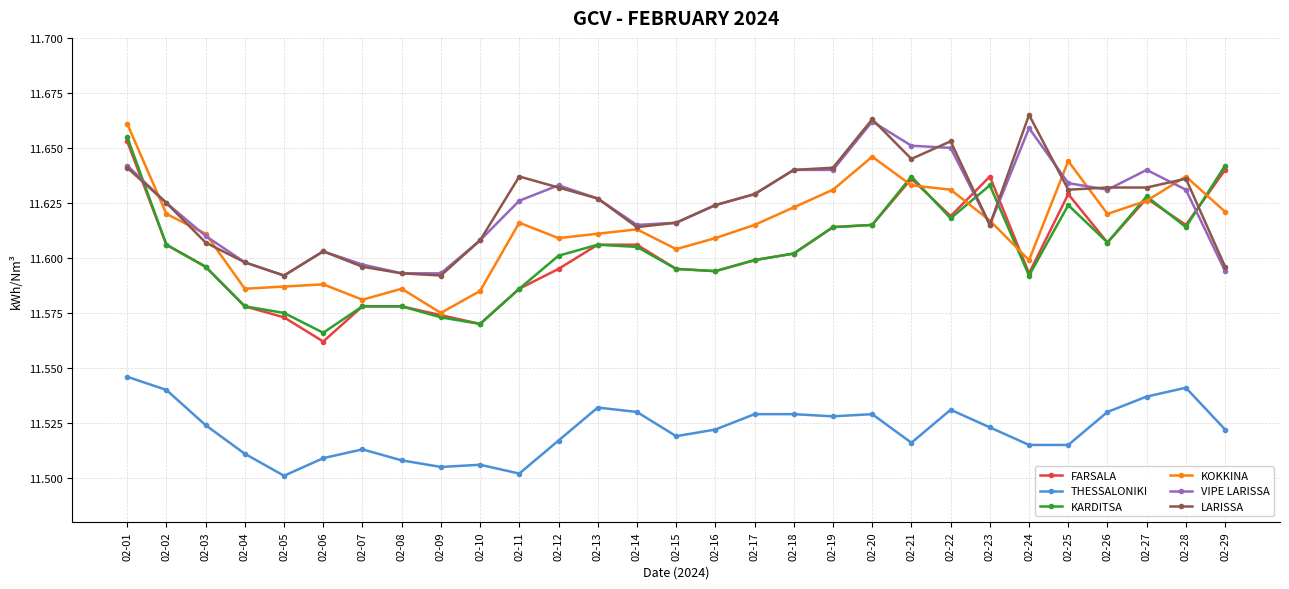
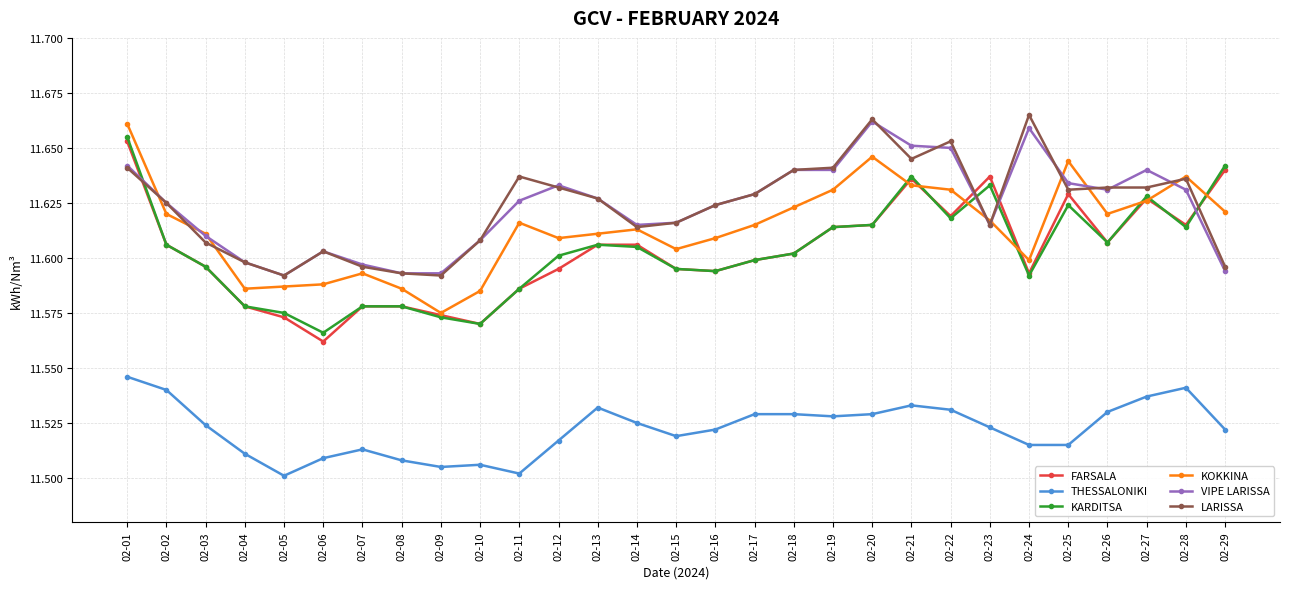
  {
    "FARSALA": {
      "02-01": 11.653,
      "02-05": 11.573,
      "02-06": 11.562,
      "02-12": 11.595,
      "02-23": 11.637,
      "02-25": 11.629,
      "02-29": 11.640
    },
    "THESSALONIKI": {
      "02-01": 11.546,
      "02-02": 11.540,
      "02-03": 11.524,
      "02-04": 11.511,
      "02-05": 11.501,
      "02-06": 11.509,
      "02-07": 11.513,
      "02-08": 11.508,
      "02-09": 11.505,
      "02-10": 11.506,
      "02-11": 11.502,
      "02-12": 11.517,
      "02-13": 11.532,
-     "02-14": 11.530,
+     "02-14": 11.525,
      "02-15": 11.519,
      "02-16": 11.522,
      "02-17": 11.529,
      "02-18": 11.529,
      "02-19": 11.528,
      "02-20": 11.529,
-     "02-21": 11.516,
+     "02-21": 11.533,
      "02-22": 11.531,
      "02-23": 11.523,
      "02-24": 11.515,
      "02-25": 11.515,
      "02-26": 11.530,
      "02-27": 11.537,
      "02-28": 11.541,
      "02-29": 11.522
    },
    "KARDITSA": {
      "02-01": 11.655,
      "02-05": 11.575,
      "02-06": 11.566,
      "02-12": 11.601,
      "02-23": 11.633,
      "02-25": 11.624,
      "02-29": 11.642
    },
    "ΚΟΚΚΙΝΑ": {
      "02-01": 11.661,
      "02-02": 11.620,
      "02-04": 11.586,
      "02-05": 11.587,
      "02-06": 11.588,
-     "02-07": 11.581,
+     "02-07": 11.593,
      "02-08": 11.586,
      "02-10": 11.585,
      "02-11": 11.616,
      "02-12": 11.609,
      "02-13": 11.611,
      "02-15": 11.604,
      "02-16": 11.609,
      "02-17": 11.615,
      "02-18": 11.623,
      "02-19": 11.631,
      "02-20": 11.646,
      "02-21": 11.633,
      "02-22": 11.631,
      "02-23": 11.617,
      "02-24": 11.599,
      "02-25": 11.644,
      "02-26": 11.620,
      "02-29": 11.621
    },
    "VIPE LARISSA": {
      "02-11": 11.626,
      "02-21": 11.651,
      "02-22": 11.650,
      "02-24": 11.659,
      "02-25": 11.634,
      "02-27": 11.640,
      "02-28": 11.631,
      "02-29": 11.594
    },
    "LARISSA": {
      "02-03": 11.607,
      "02-11": 11.637,
      "02-21": 11.645,
      "02-22": 11.653,
      "02-24": 11.665,
      "02-25": 11.631,
      "02-27": 11.632,
      "02-29": 11.596
    }
  }
